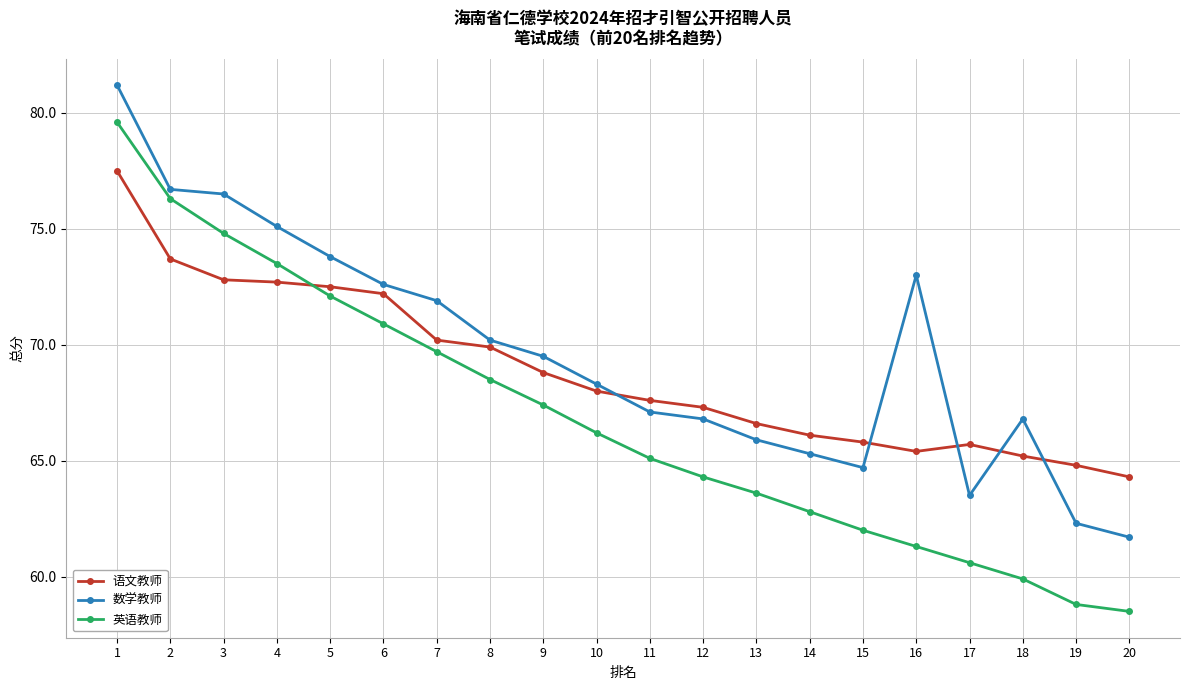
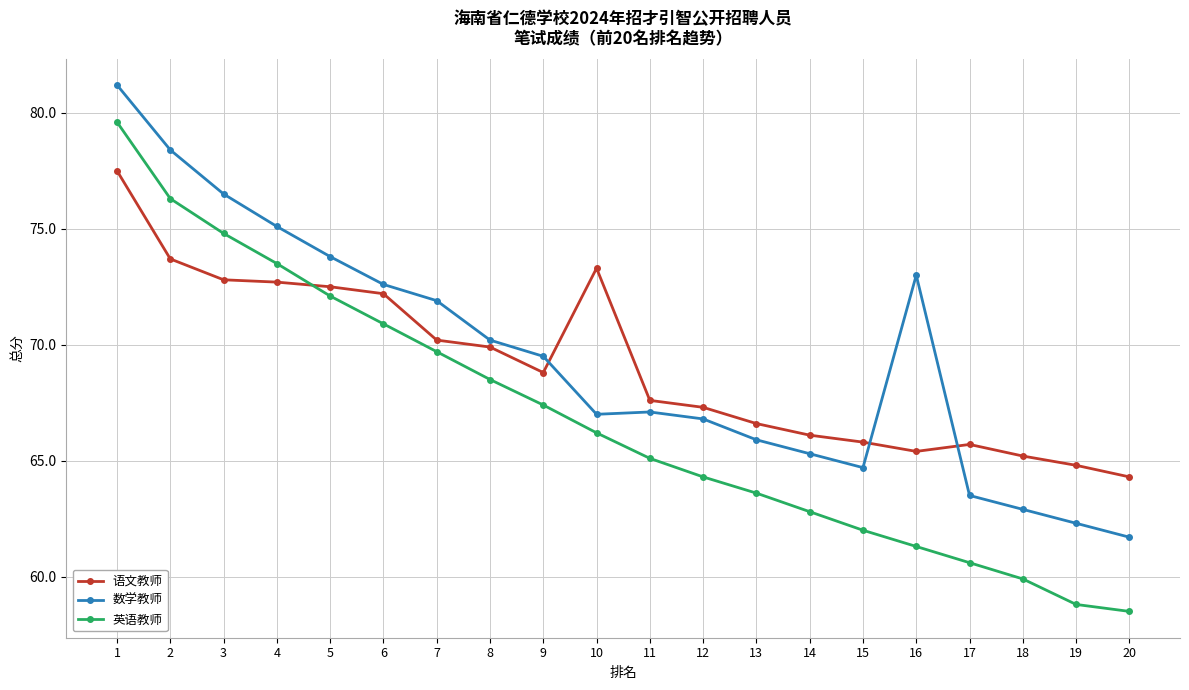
  {
    "语文教师": {
      "1": 77.5,
      "2": 73.7,
      "3": 72.8,
      "4": 72.7,
      "5": 72.5,
      "6": 72.2,
      "7": 70.2,
      "8": 69.9,
      "9": 68.8,
-     "10": 68.0,
+     "10": 73.3,
      "11": 67.6,
      "12": 67.3,
      "13": 66.6,
      "14": 66.1,
      "15": 65.8,
      "16": 65.4,
      "17": 65.7,
      "18": 65.2,
      "19": 64.8,
      "20": 64.3
    },
    "数学教师": {
      "1": 81.2,
-     "2": 76.7,
+     "2": 78.4,
      "3": 76.5,
      "4": 75.1,
      "5": 73.8,
      "6": 72.6,
      "7": 71.9,
      "8": 70.2,
      "9": 69.5,
-     "10": 68.3,
+     "10": 67.0,
      "11": 67.1,
      "12": 66.8,
      "13": 65.9,
      "14": 65.3,
      "15": 64.7,
      "16": 73.0,
      "17": 63.5,
-     "18": 66.8,
+     "18": 62.9,
      "19": 62.3,
      "20": 61.7
    },
    "英语教师": {
      "1": 79.6,
      "2": 76.3,
      "3": 74.8,
      "4": 73.5,
      "5": 72.1,
      "6": 70.9,
      "7": 69.7,
      "8": 68.5,
      "9": 67.4,
      "10": 66.2,
      "11": 65.1,
      "12": 64.3,
      "13": 63.6,
      "14": 62.8,
      "15": 62.0,
      "16": 61.3,
      "17": 60.6,
      "18": 59.9,
      "19": 58.8,
      "20": 58.5
    }
  }
